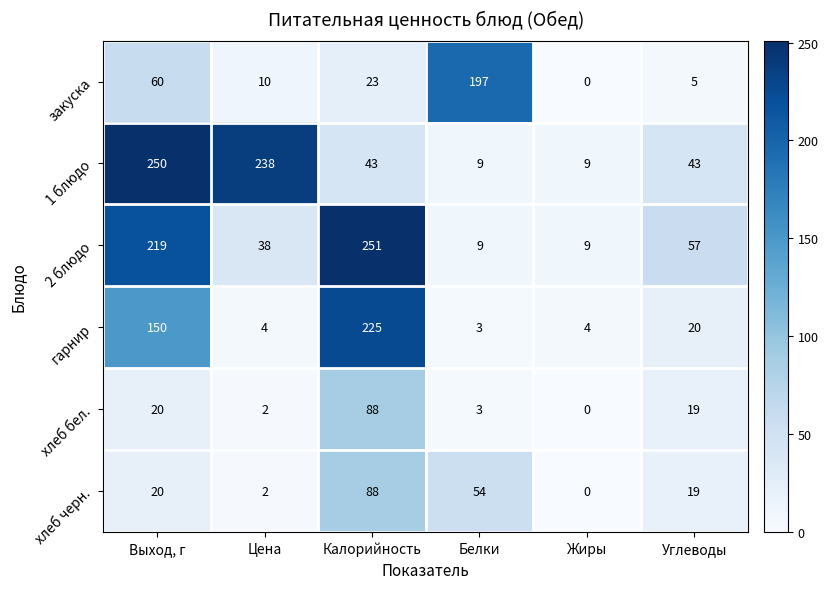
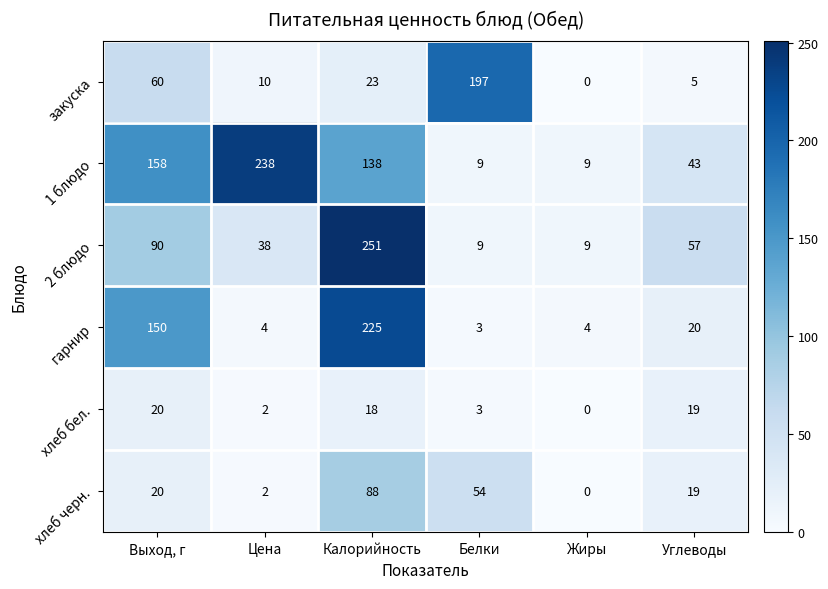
  {
    "закуска": {
      "Выход, г": 60,
      "Цена": 10,
      "Калорийность": 23,
      "Белки": 197,
      "Жиры": 0,
      "Углеводы": 5
    },
    "1 блюдо": {
-     "Выход, г": 250,
+     "Выход, г": 158,
      "Цена": 238,
-     "Калорийность": 43,
+     "Калорийность": 138,
      "Белки": 9,
      "Жиры": 9,
      "Углеводы": 43
    },
    "2 блюдо": {
-     "Выход, г": 219,
+     "Выход, г": 90,
      "Цена": 38,
      "Калорийность": 251,
      "Белки": 9,
      "Жиры": 9,
      "Углеводы": 57
    },
    "гарнир": {
      "Выход, г": 150,
      "Цена": 4,
      "Калорийность": 225,
      "Белки": 3,
      "Жиры": 4,
      "Углеводы": 20
    },
    "хлеб бел.": {
      "Выход, г": 20,
      "Цена": 2,
-     "Калорийность": 88,
+     "Калорийность": 18,
      "Белки": 3,
      "Жиры": 0,
      "Углеводы": 19
    },
    "хлеб черн.": {
      "Выход, г": 20,
      "Цена": 2,
      "Калорийность": 88,
      "Белки": 54,
      "Жиры": 0,
      "Углеводы": 19
    }
  }
